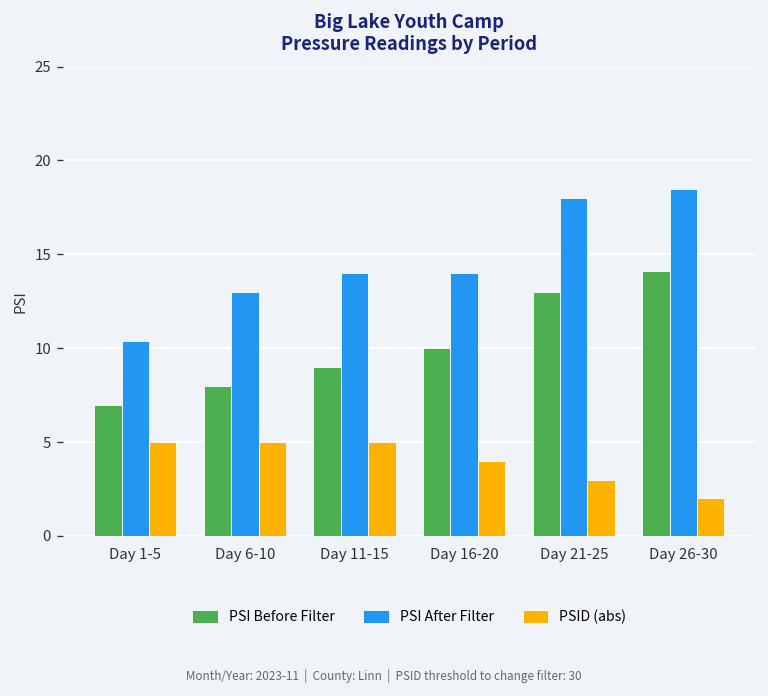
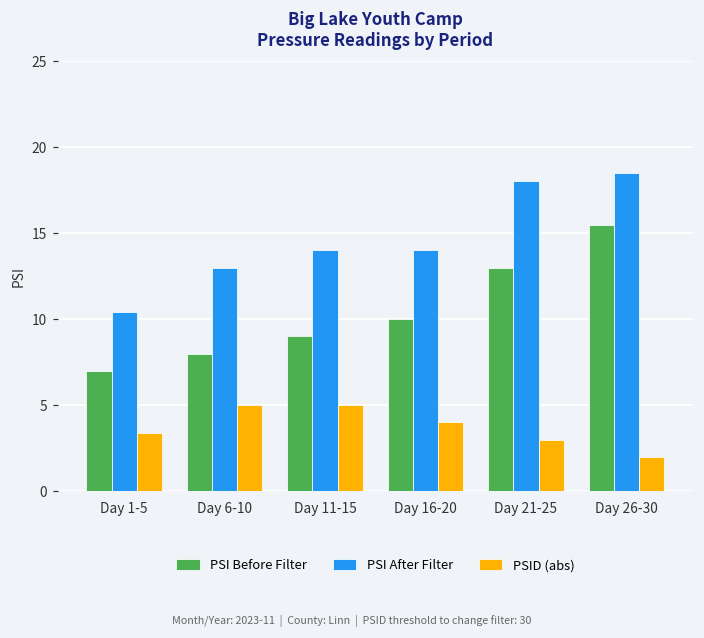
  {
    "PSI Before Filter": {
      "Day 1-5": 7.0,
      "Day 6-10": 8.0,
      "Day 11-15": 9.0,
      "Day 16-20": 10.0,
      "Day 21-25": 13.0,
-     "Day 26-30": 14.1
+     "Day 26-30": 15.5
    },
    "PSI After Filter": {
      "Day 1-5": 10.4,
      "Day 6-10": 13.0,
      "Day 11-15": 14.0,
      "Day 16-20": 14.0,
      "Day 21-25": 18.0,
      "Day 26-30": 18.5
    },
    "PSID (abs)": {
-     "Day 1-5": 5.0,
+     "Day 1-5": 3.4,
      "Day 6-10": 5.0,
      "Day 11-15": 5.0,
      "Day 16-20": 4.0,
      "Day 21-25": 3.0,
      "Day 26-30": 2.0
    }
  }
